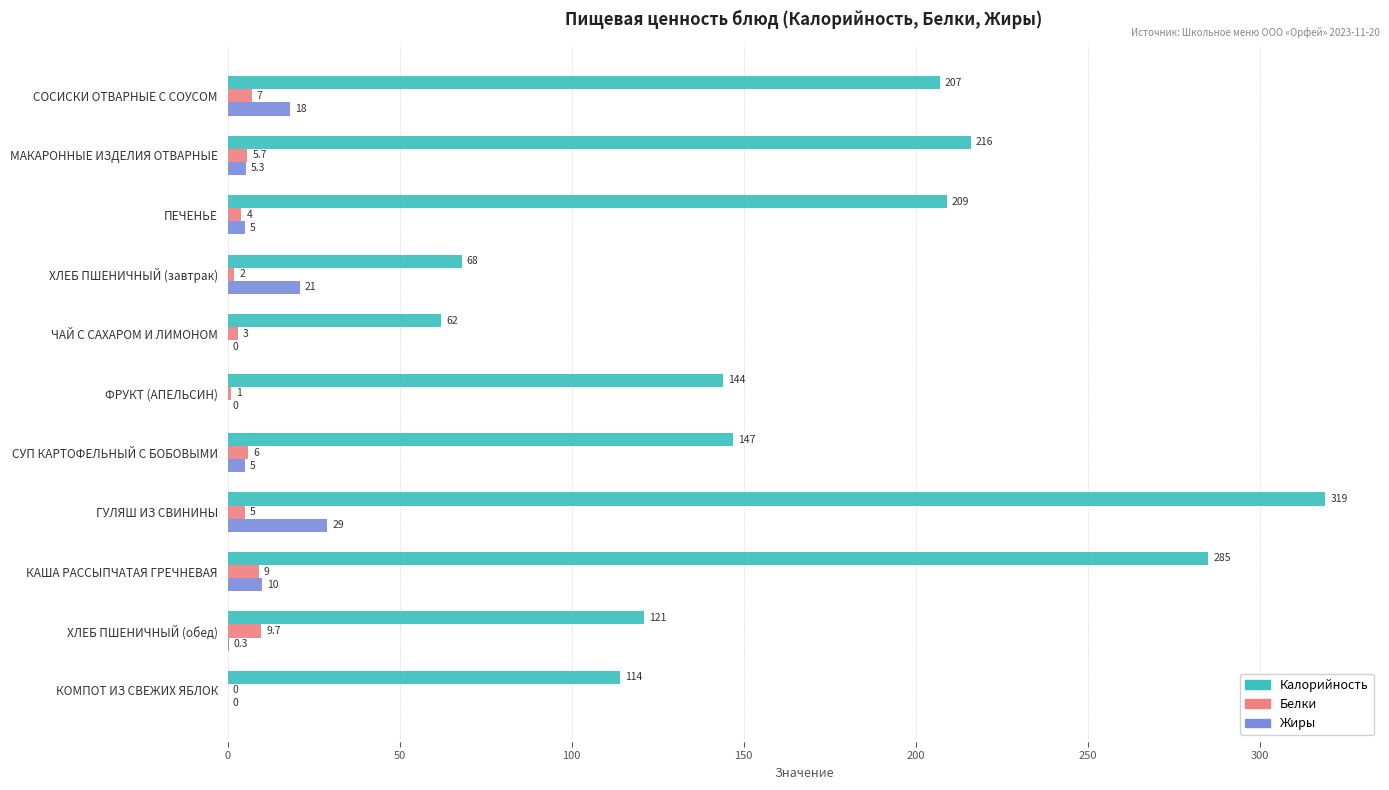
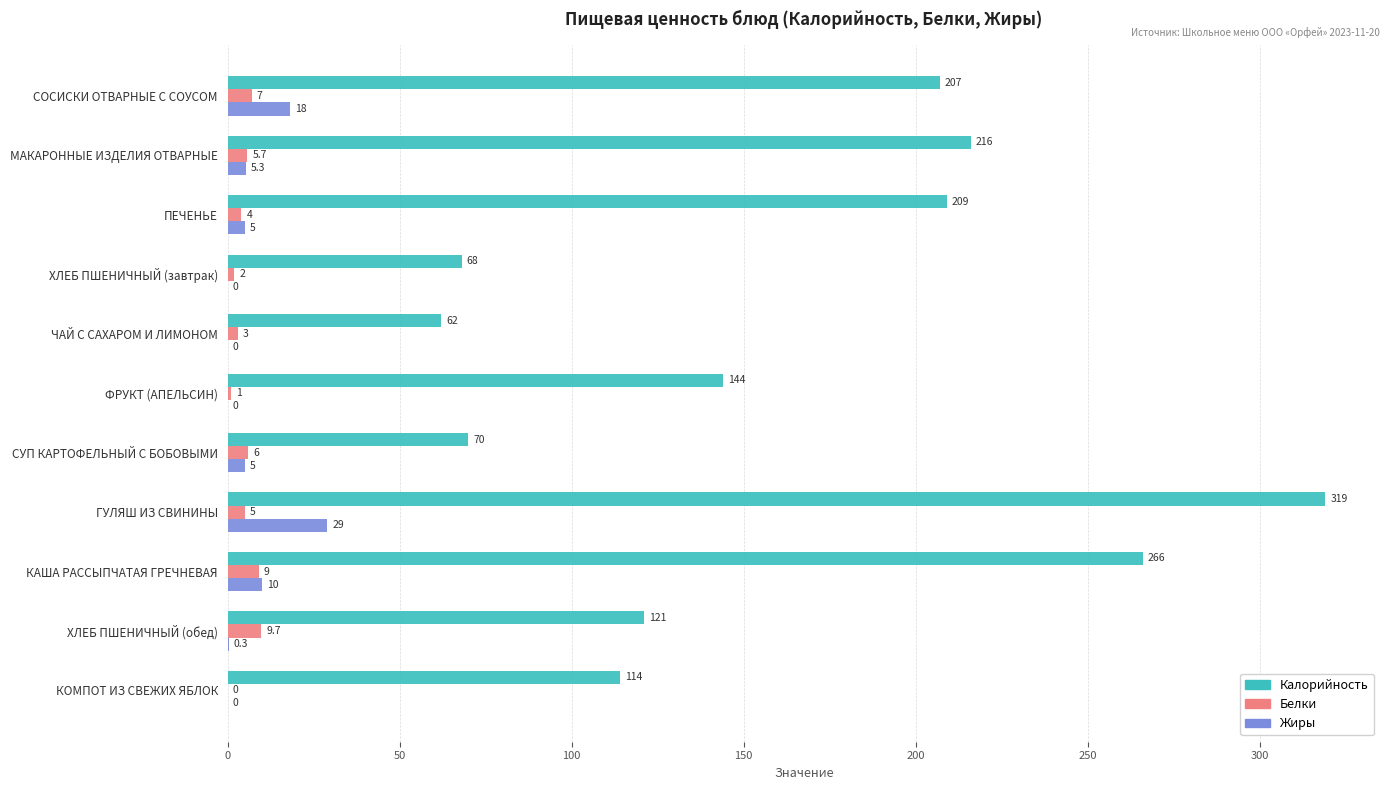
  {
    "Калорийность": {
      "СОСИСКИ ОТВАРНЫЕ С СОУСОМ": 207,
      "МАКАРОННЫЕ ИЗДЕЛИЯ ОТВАРНЫЕ": 216,
      "ПЕЧЕНЬЕ": 209,
      "ХЛЕБ ПШЕНИЧНЫЙ (завтрак)": 68,
      "ЧАЙ С САХАРОМ И ЛИМОНОМ": 62,
      "ФРУКТ (АПЕЛЬСИН)": 144,
-     "СУП КАРТОФЕЛЬНЫЙ С БОБОВЫМИ": 147,
+     "СУП КАРТОФЕЛЬНЫЙ С БОБОВЫМИ": 70,
      "ГУЛЯШ ИЗ СВИНИНЫ": 319,
-     "КАША РАССЫПЧАТАЯ ГРЕЧНЕВАЯ": 285,
+     "КАША РАССЫПЧАТАЯ ГРЕЧНЕВАЯ": 266,
      "ХЛЕБ ПШЕНИЧНЫЙ (обед)": 121,
      "КОМПОТ ИЗ СВЕЖИХ ЯБЛОК": 114
    },
    "Белки": {
      "СОСИСКИ ОТВАРНЫЕ С СОУСОМ": 7,
      "МАКАРОННЫЕ ИЗДЕЛИЯ ОТВАРНЫЕ": 5.7,
      "ПЕЧЕНЬЕ": 4,
      "ХЛЕБ ПШЕНИЧНЫЙ (завтрак)": 2,
      "ЧАЙ С САХАРОМ И ЛИМОНОМ": 3,
      "ФРУКТ (АПЕЛЬСИН)": 1,
      "СУП КАРТОФЕЛЬНЫЙ С БОБОВЫМИ": 6,
      "ГУЛЯШ ИЗ СВИНИНЫ": 5,
      "КАША РАССЫПЧАТАЯ ГРЕЧНЕВАЯ": 9,
      "ХЛЕБ ПШЕНИЧНЫЙ (обед)": 9.7,
      "КОМПОТ ИЗ СВЕЖИХ ЯБЛОК": 0
    },
    "Жиры": {
      "СОСИСКИ ОТВАРНЫЕ С СОУСОМ": 18,
      "МАКАРОННЫЕ ИЗДЕЛИЯ ОТВАРНЫЕ": 5.3,
      "ПЕЧЕНЬЕ": 5,
-     "ХЛЕБ ПШЕНИЧНЫЙ (завтрак)": 21,
+     "ХЛЕБ ПШЕНИЧНЫЙ (завтрак)": 0,
      "ЧАЙ С САХАРОМ И ЛИМОНОМ": 0,
      "ФРУКТ (АПЕЛЬСИН)": 0,
      "СУП КАРТОФЕЛЬНЫЙ С БОБОВЫМИ": 5,
      "ГУЛЯШ ИЗ СВИНИНЫ": 29,
      "КАША РАССЫПЧАТАЯ ГРЕЧНЕВАЯ": 10,
      "ХЛЕБ ПШЕНИЧНЫЙ (обед)": 0.3,
      "КОМПОТ ИЗ СВЕЖИХ ЯБЛОК": 0
    }
  }
